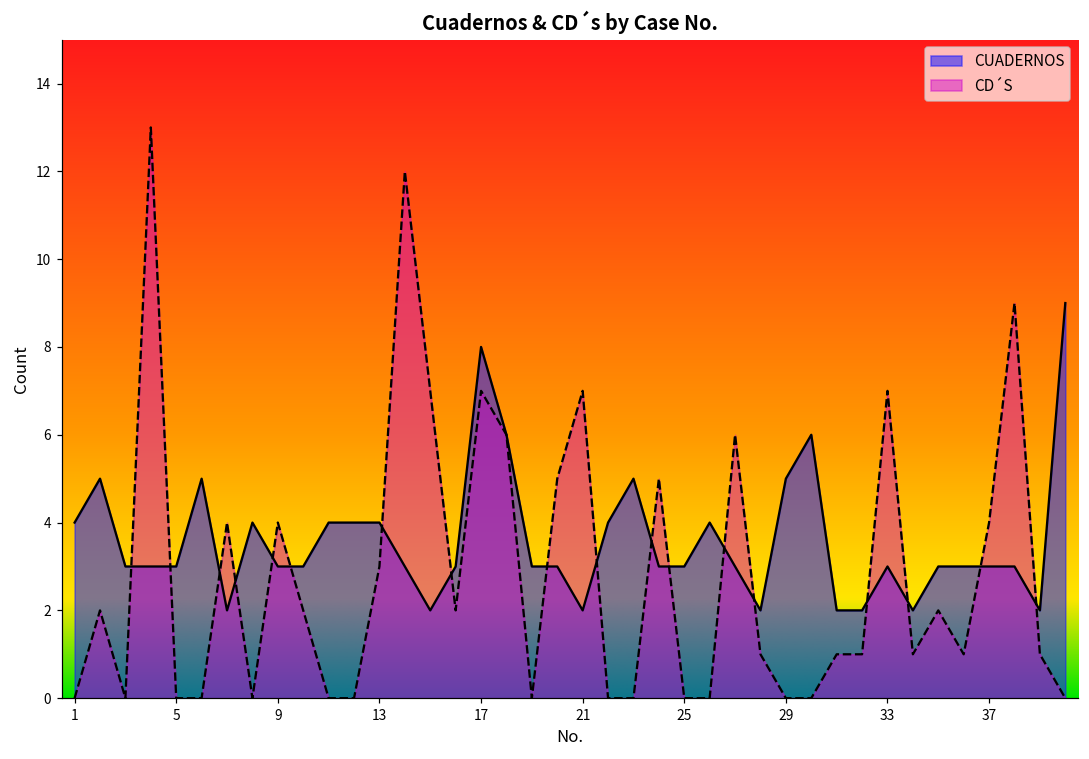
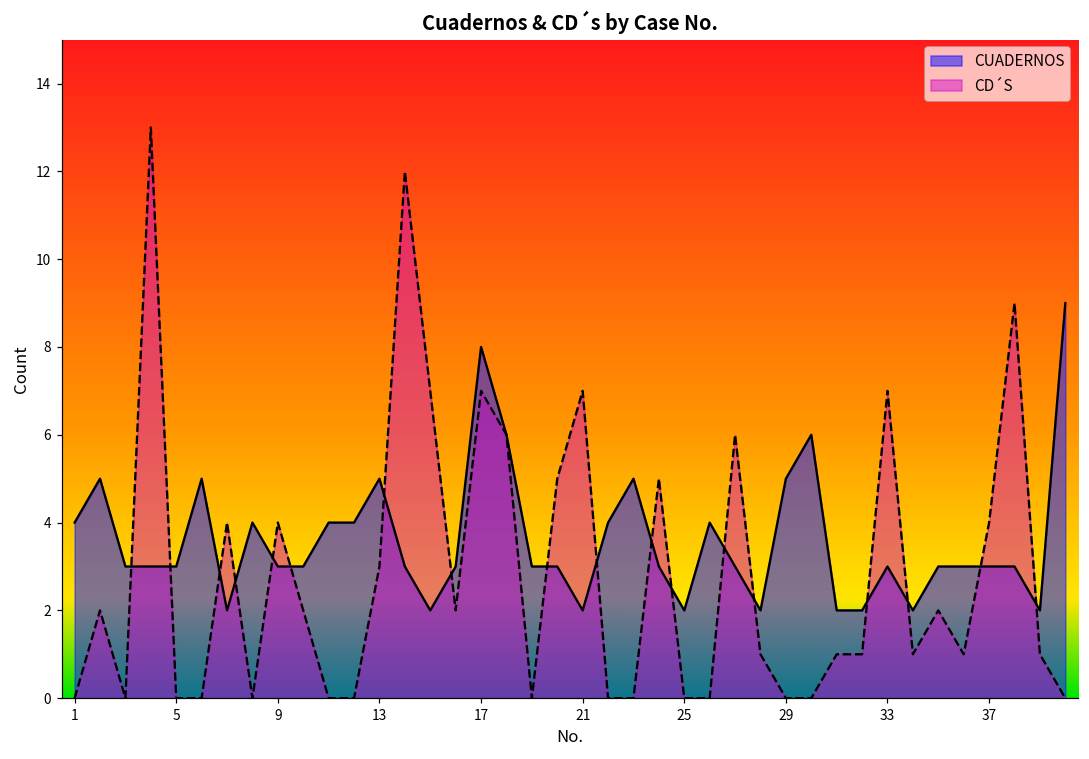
  {
    "CUADERNOS": {
      "1": 4,
      "5": 3,
      "9": 3,
-     "13": 4,
+     "13": 5,
      "17": 8,
      "21": 2,
-     "25": 3,
+     "25": 2,
      "29": 5,
      "33": 3,
      "37": 3
    },
    "CD´S": {
      "1": 0,
      "5": 0,
      "9": 4,
      "13": 3,
      "17": 7,
      "21": 7,
      "25": 0,
      "29": 0,
      "33": 7,
      "37": 4
    }
  }
